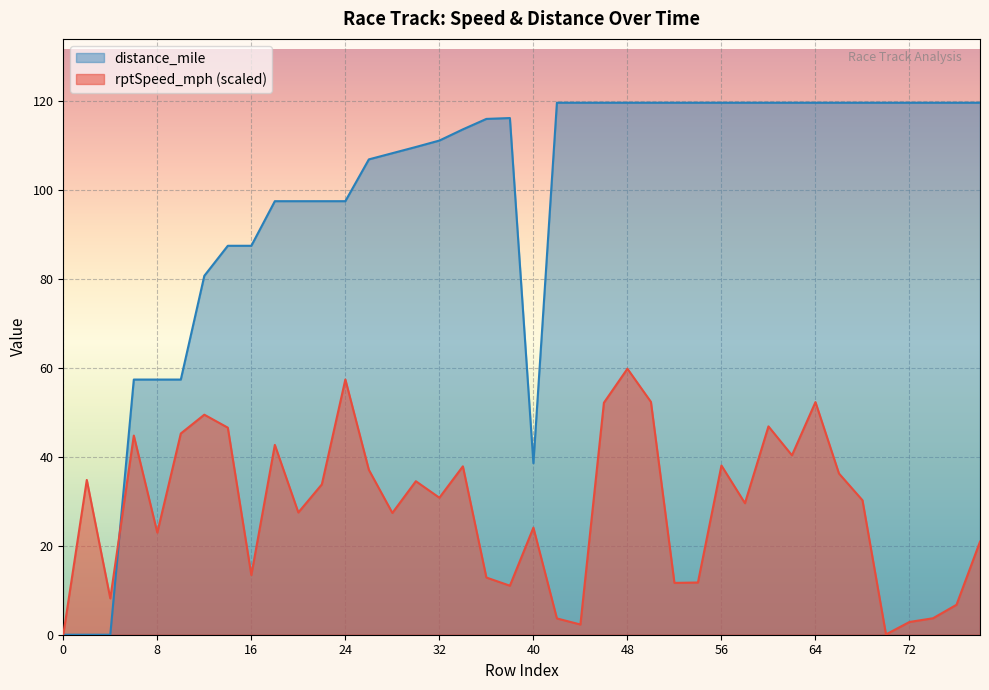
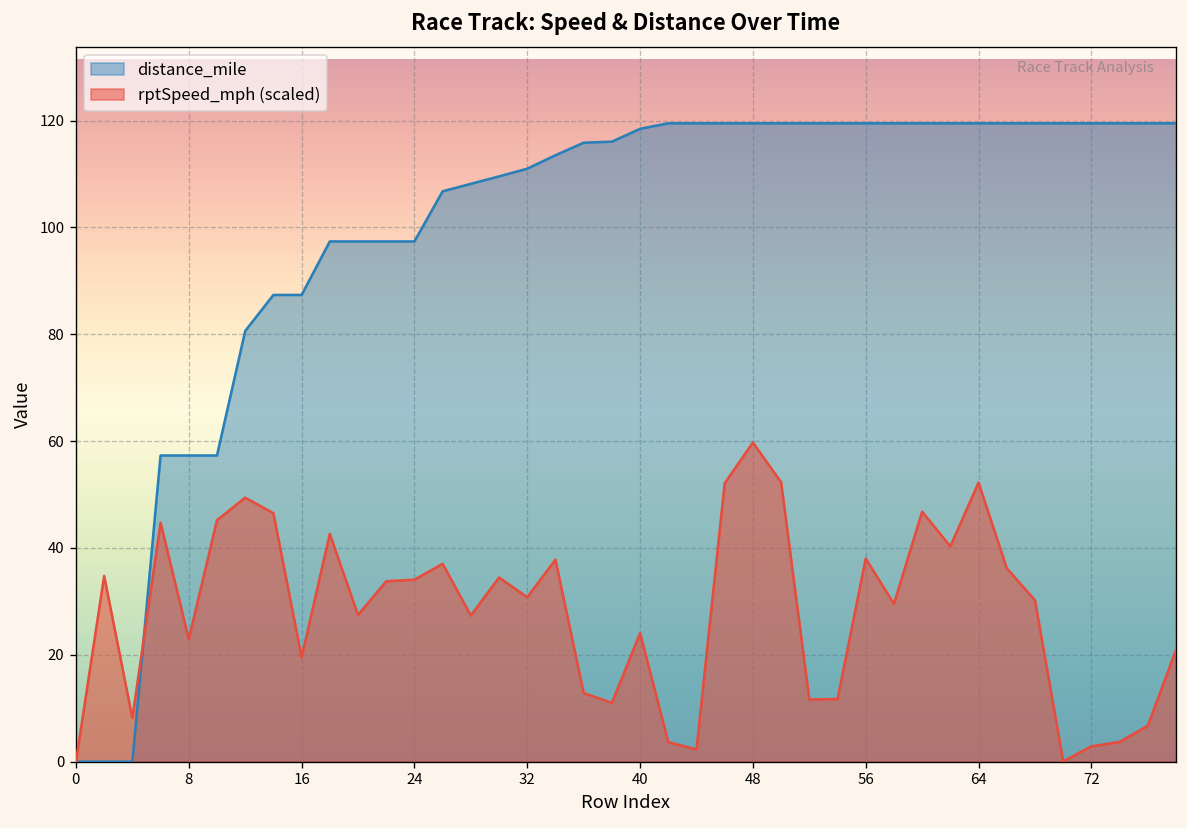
  {
    "distance_mile": {
      "8": 57,
      "16": 87,
      "24": 97,
      "32": 111,
-     "40": 39,
+     "40": 118,
      "48": 120,
      "56": 120,
      "64": 120,
      "72": 120
    },
    "rptSpeed_mph (scaled)": {
      "8": 23,
-     "16": 13,
-     "24": 57,
+     "16": 20,
+     "24": 34,
      "32": 31,
      "40": 24,
      "48": 60,
      "56": 38,
      "64": 52,
      "72": 3
    }
  }
